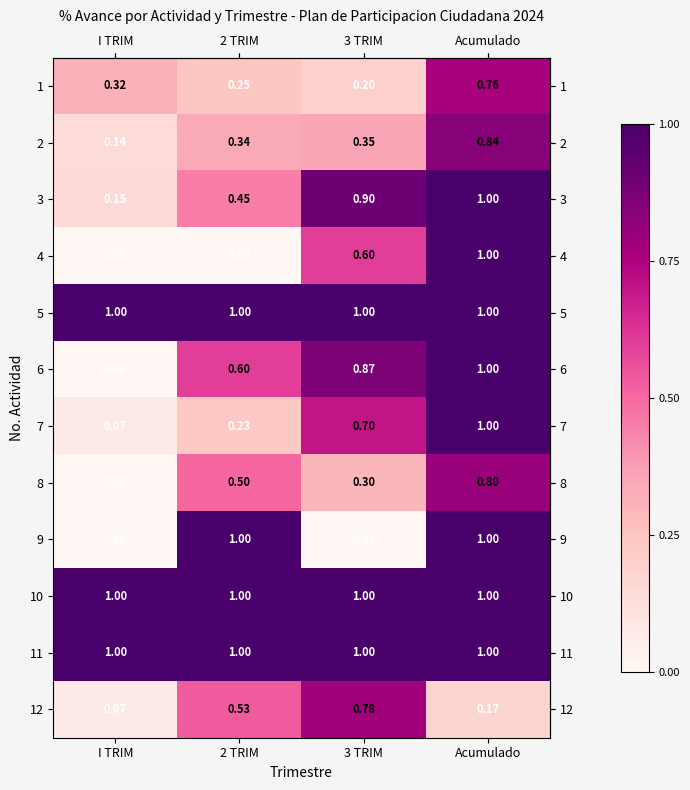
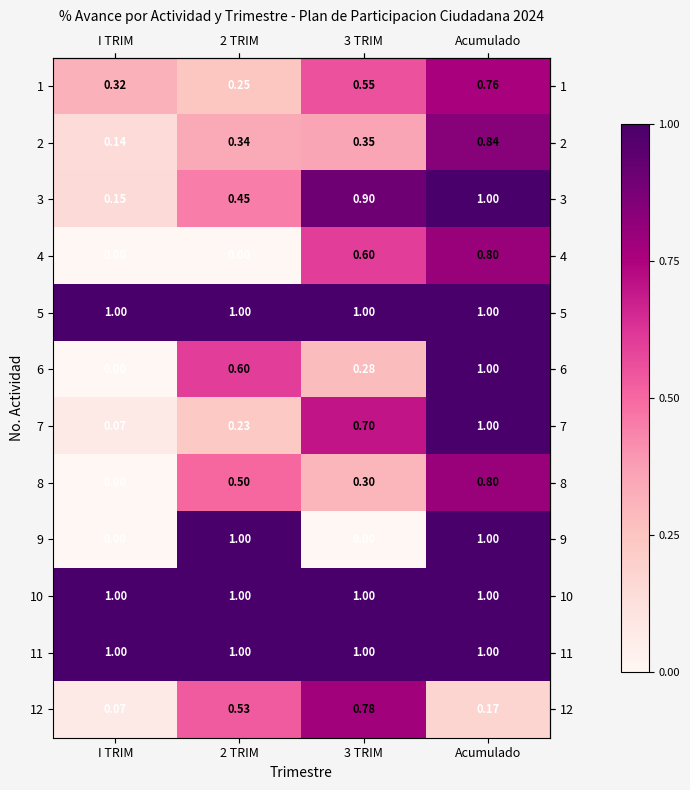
  {
    "1": {
      "I TRIM": 0.32,
      "2 TRIM": 0.25,
-     "3 TRIM": 0.20,
+     "3 TRIM": 0.55,
      "Acumulado": 0.76
    },
    "2": {
      "2 TRIM": 0.34,
      "3 TRIM": 0.35,
      "Acumulado": 0.84
    },
    "3": {
      "2 TRIM": 0.45,
      "3 TRIM": 0.90,
      "Acumulado": 1.00
    },
    "4": {
      "3 TRIM": 0.60,
-     "Acumulado": 1.00
+     "Acumulado": 0.80
    },
    "5": {
      "I TRIM": 1.00,
      "2 TRIM": 1.00,
      "3 TRIM": 1.00,
      "Acumulado": 1.00
    },
    "6": {
      "2 TRIM": 0.60,
-     "3 TRIM": 0.87,
+     "3 TRIM": 0.28,
      "Acumulado": 1.00
    },
    "7": {
      "2 TRIM": 0.23,
      "3 TRIM": 0.70,
      "Acumulado": 1.00
    },
    "8": {
      "2 TRIM": 0.50,
      "3 TRIM": 0.30,
      "Acumulado": 0.80
    },
    "9": {
      "2 TRIM": 1.00,
      "Acumulado": 1.00
    },
    "10": {
      "I TRIM": 1.00,
      "2 TRIM": 1.00,
      "3 TRIM": 1.00,
      "Acumulado": 1.00
    },
    "11": {
      "I TRIM": 1.00,
      "2 TRIM": 1.00,
      "3 TRIM": 1.00,
      "Acumulado": 1.00
    },
    "12": {
      "2 TRIM": 0.53,
      "3 TRIM": 0.78
    }
  }
